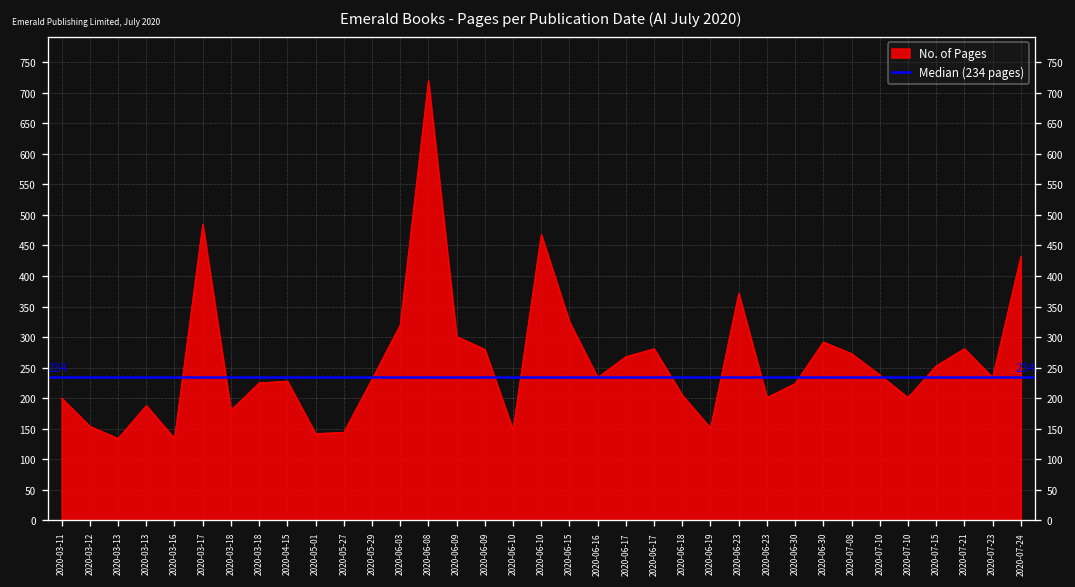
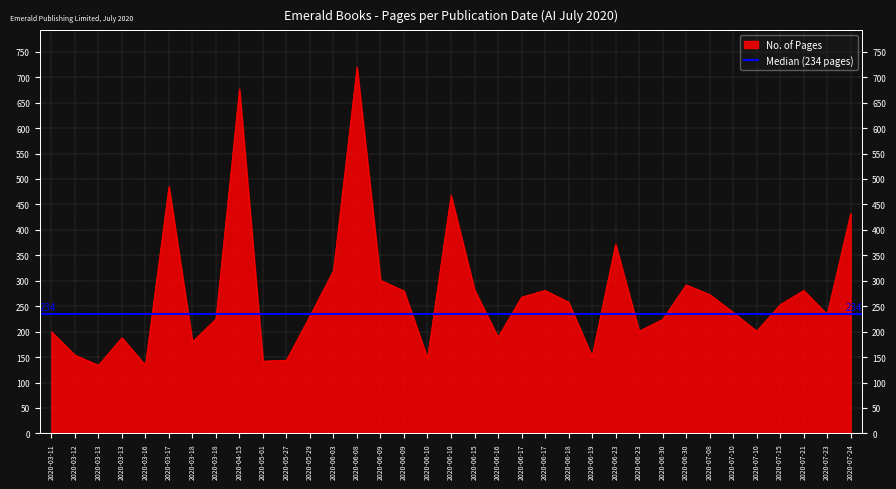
  {
    "2020-03-12": 150,
    "2020-03-16": 130,
    "2020-03-17": 490,
-   "2020-04-15": 230,
+   "2020-04-15": 680,
    "2020-05-01": 140,
    "2020-05-27": 140,
    "2020-05-29": 230,
    "2020-06-03": 320,
    "2020-06-08": 720,
-   "2020-06-15": 330,
-   "2020-06-16": 230,
-   "2020-06-18": 210,
+   "2020-06-15": 280,
+   "2020-06-16": 190,
+   "2020-06-18": 260,
    "2020-06-19": 150,
    "2020-07-08": 270,
    "2020-07-15": 250,
    "2020-07-21": 280,
    "2020-07-24": 430
  }
